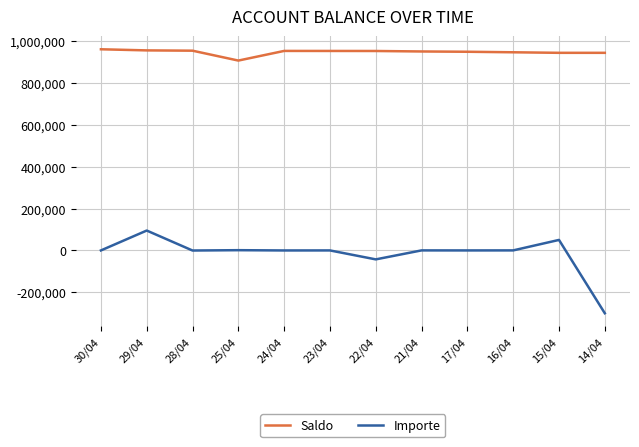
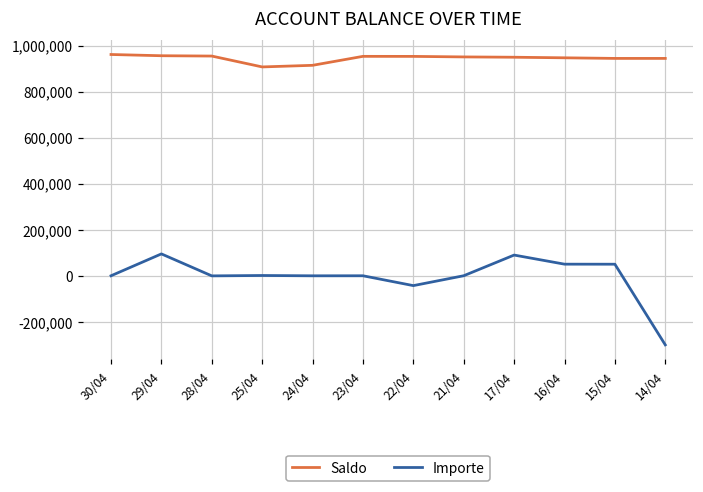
  {
    "Saldo": {
      "30/04": "960,000",
      "29/04": "960,000",
      "28/04": "950,000",
      "25/04": "910,000",
-     "24/04": "950,000",
+     "24/04": "910,000",
      "23/04": "950,000",
      "22/04": "950,000",
      "21/04": "950,000",
      "17/04": "950,000",
      "16/04": "950,000",
      "15/04": "940,000",
      "14/04": "940,000"
    },
    "Importe": {
      "30/04": "0",
      "29/04": "100,000",
      "28/04": "0",
      "25/04": "0",
      "24/04": "0",
      "23/04": "0",
      "22/04": "-40,000",
      "21/04": "0",
-     "17/04": "0",
-     "16/04": "0",
+     "17/04": "90,000",
+     "16/04": "50,000",
      "15/04": "50,000",
      "14/04": "-300,000"
    }
  }
